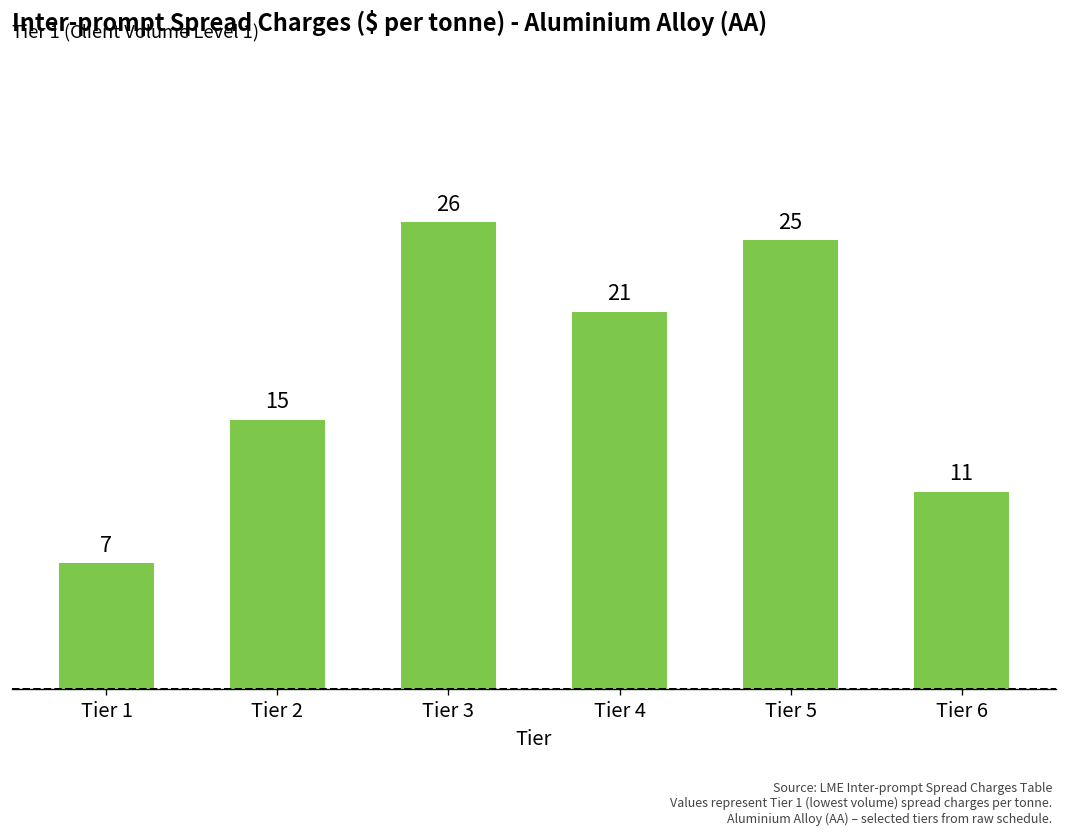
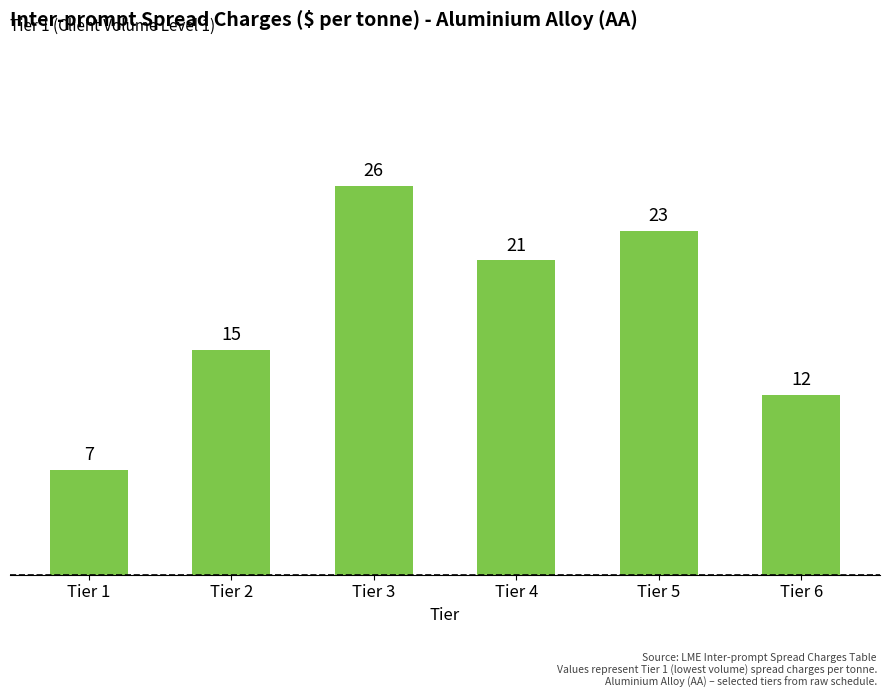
  {
    "Tier 1": 7,
    "Tier 2": 15,
    "Tier 3": 26,
    "Tier 4": 21,
-   "Tier 5": 25,
-   "Tier 6": 11
+   "Tier 5": 23,
+   "Tier 6": 12
  }
